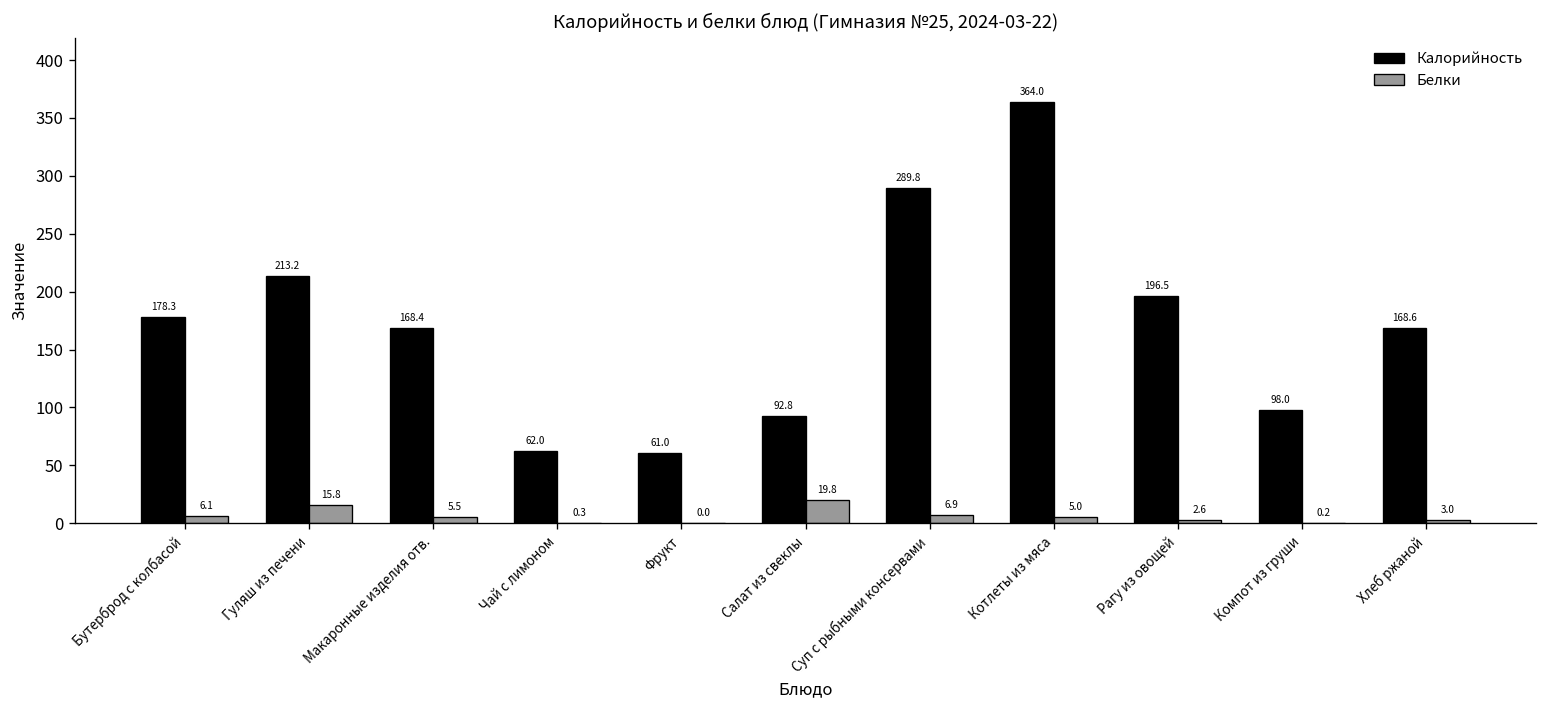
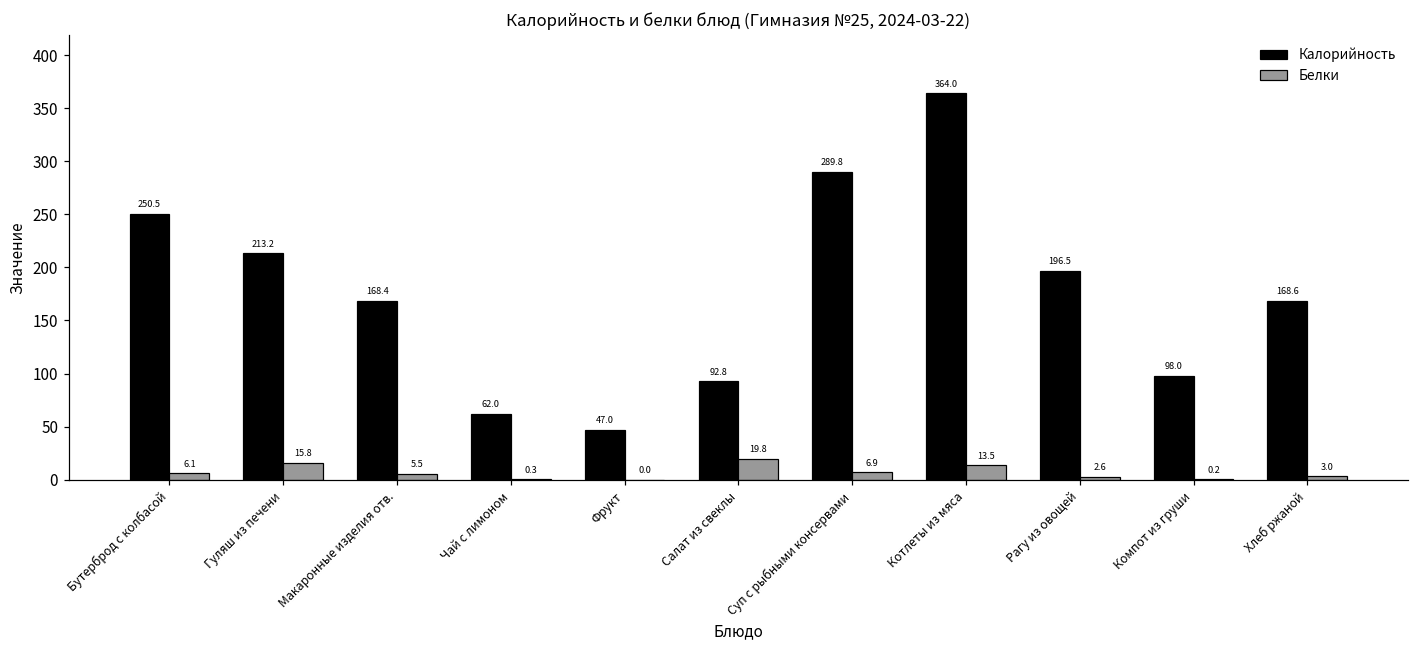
  {
    "Калорийность": {
-     "Бутерброд с колбасой": 178.3,
+     "Бутерброд с колбасой": 250.5,
      "Гуляш из печени": 213.2,
      "Макаронные изделия отв.": 168.4,
      "Чай с лимоном": 62.0,
-     "Фрукт": 61.0,
+     "Фрукт": 47.0,
      "Салат из свеклы": 92.8,
      "Суп с рыбными консервами": 289.8,
      "Котлеты из мяса": 364.0,
      "Рагу из овощей": 196.5,
      "Компот из груши": 98.0,
      "Хлеб ржаной": 168.6
    },
    "Белки": {
      "Бутерброд с колбасой": 6.1,
      "Гуляш из печени": 15.8,
      "Макаронные изделия отв.": 5.5,
      "Чай с лимоном": 0.3,
      "Фрукт": 0.0,
      "Салат из свеклы": 19.8,
      "Суп с рыбными консервами": 6.9,
-     "Котлеты из мяса": 5.0,
+     "Котлеты из мяса": 13.5,
      "Рагу из овощей": 2.6,
      "Компот из груши": 0.2,
      "Хлеб ржаной": 3.0
    }
  }
